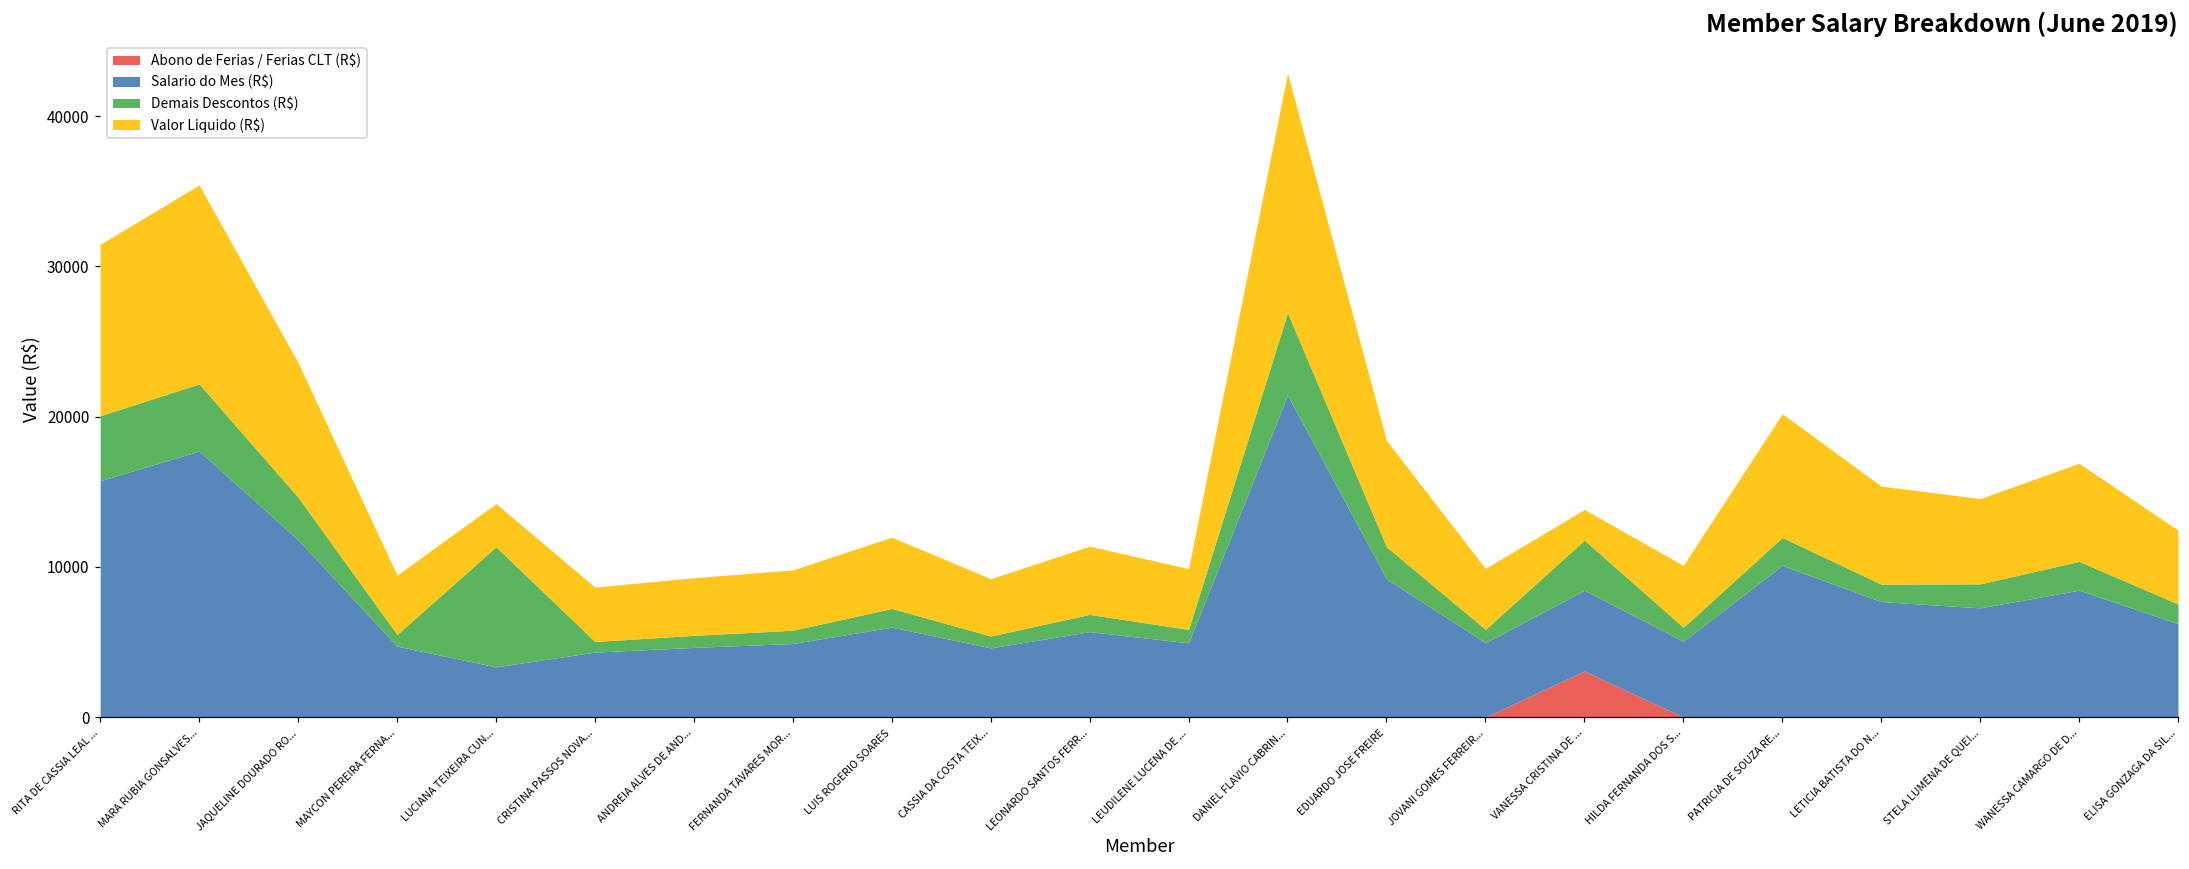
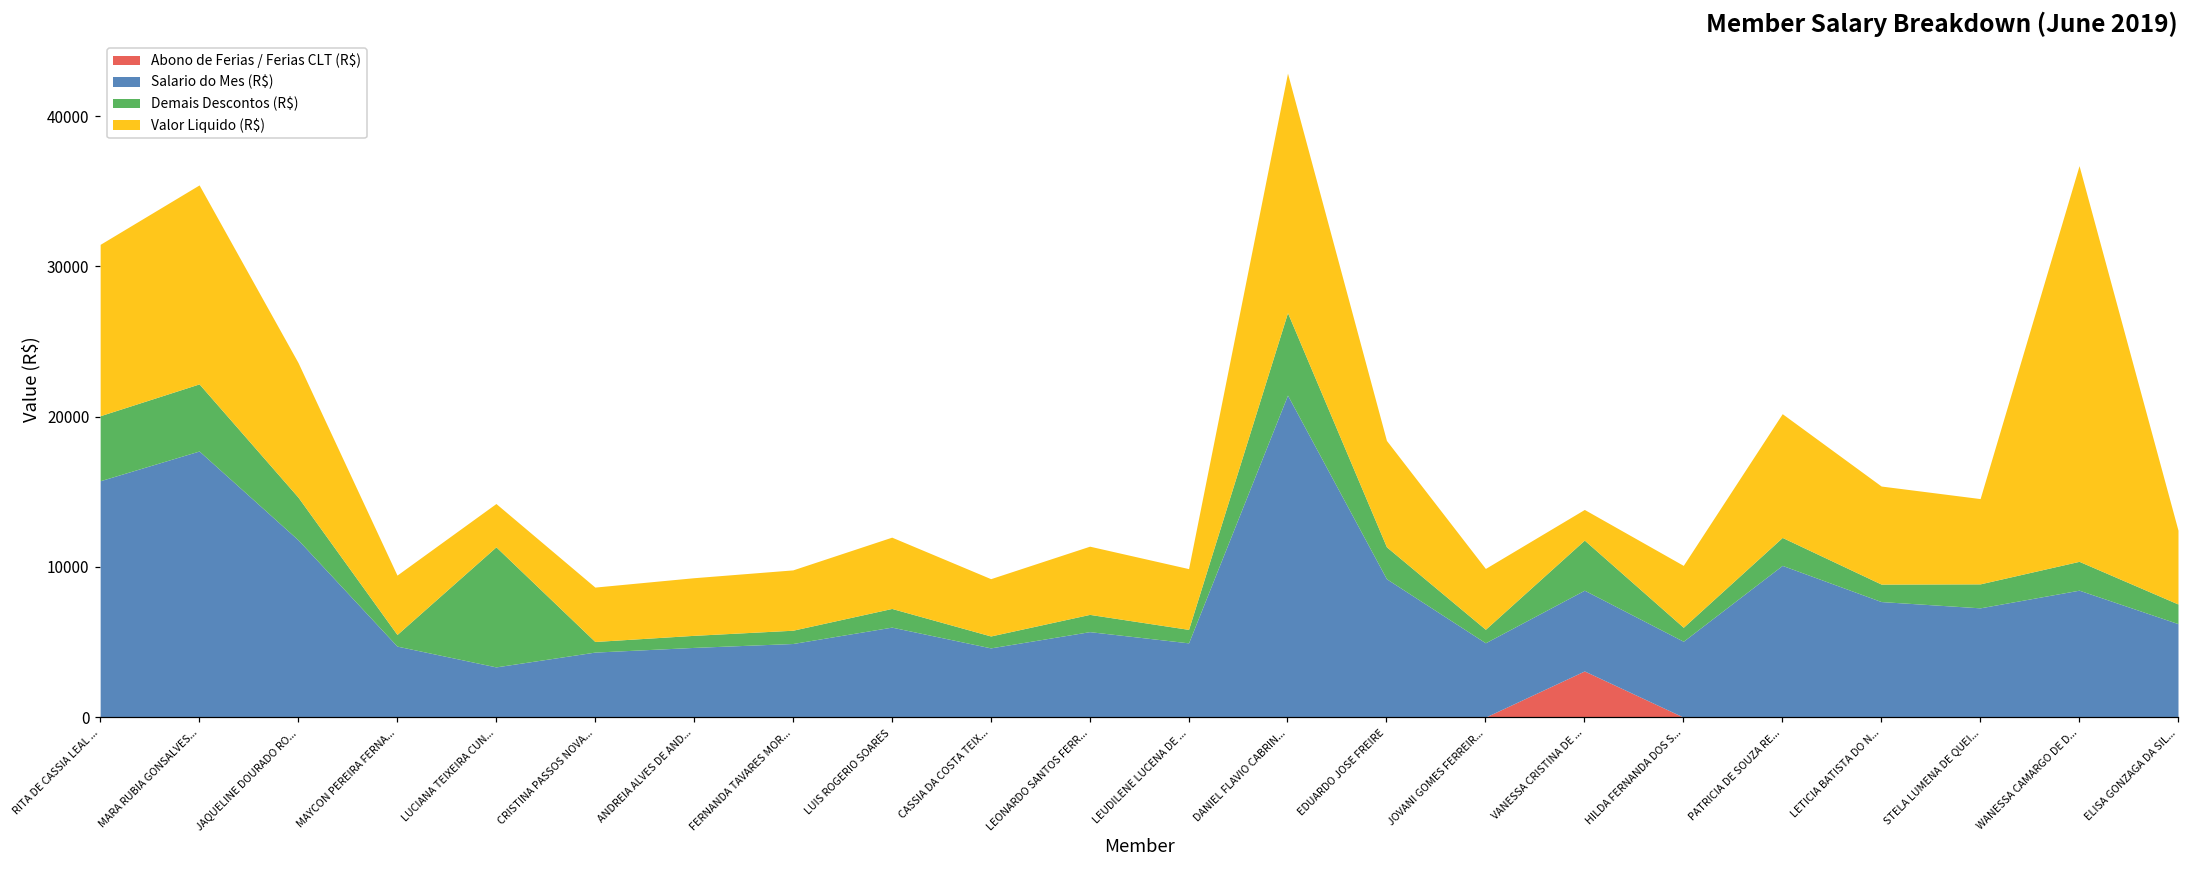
  {
    "Abono de Ferias / Ferias CLT (R$)": {
      "RITA DE CASSIA LEAL ...": 0,
      "MARA RUBIA GONSALVES...": 0,
      "JAQUELINE DOURADO RO...": 0,
      "MAYCON PEREIRA FERNA...": 0,
      "LUCIANA TEIXEIRA CUN...": 0,
      "CRISTINA PASSOS NOVA...": 0,
      "ANDREIA ALVES DE AND...": 0,
      "FERNANDA TAVARES MOR...": 0,
      "LUIS ROGERIO SOARES": 0,
      "CASSIA DA COSTA TEIX...": 0,
      "LEONARDO SANTOS FERR...": 0,
      "LEUDILENE LUCENA DE ...": 0,
      "DANIEL FLAVIO CABRIN...": 0,
      "EDUARDO JOSE FREIRE": 0,
      "JOVANI GOMES FERREIR...": 0,
      "VANESSA CRISTINA DE ...": 3100,
      "HILDA FERNANDA DOS S...": 0,
      "PATRICIA DE SOUZA RE...": 0,
      "LETICIA BATISTA DO N...": 0,
      "STELA LUMENA DE QUEI...": 0,
      "WANESSA CAMARGO DE D...": 0,
      "ELISA GONZAGA DA SIL...": 0
    },
    "Salario do Mes (R$)": {
      "RITA DE CASSIA LEAL ...": 15700,
      "MARA RUBIA GONSALVES...": 17700,
      "JAQUELINE DOURADO RO...": 11800,
      "MAYCON PEREIRA FERNA...": 4700,
      "LUCIANA TEIXEIRA CUN...": 3300,
      "CRISTINA PASSOS NOVA...": 4300,
      "ANDREIA ALVES DE AND...": 4600,
      "FERNANDA TAVARES MOR...": 4900,
      "LUIS ROGERIO SOARES": 6000,
      "CASSIA DA COSTA TEIX...": 4600,
      "LEONARDO SANTOS FERR...": 5700,
      "LEUDILENE LUCENA DE ...": 4900,
      "DANIEL FLAVIO CABRIN...": 21400,
      "EDUARDO JOSE FREIRE": 9200,
      "JOVANI GOMES FERREIR...": 4900,
      "VANESSA CRISTINA DE ...": 5400,
      "HILDA FERNANDA DOS S...": 5000,
      "PATRICIA DE SOUZA RE...": 10100,
      "LETICIA BATISTA DO N...": 7700,
      "STELA LUMENA DE QUEI...": 7300,
      "WANESSA CAMARGO DE D...": 8400,
      "ELISA GONZAGA DA SIL...": 6200
    },
    "Demais Descontos (R$)": {
      "RITA DE CASSIA LEAL ...": 4300,
      "MARA RUBIA GONSALVES...": 4500,
      "JAQUELINE DOURADO RO...": 2800,
      "MAYCON PEREIRA FERNA...": 800,
      "LUCIANA TEIXEIRA CUN...": 8000,
      "CRISTINA PASSOS NOVA...": 700,
      "ANDREIA ALVES DE AND...": 800,
      "FERNANDA TAVARES MOR...": 900,
      "LUIS ROGERIO SOARES": 1200,
      "CASSIA DA COSTA TEIX...": 800,
      "LEONARDO SANTOS FERR...": 1100,
      "LEUDILENE LUCENA DE ...": 900,
      "DANIEL FLAVIO CABRIN...": 5500,
      "EDUARDO JOSE FREIRE": 2100,
      "JOVANI GOMES FERREIR...": 900,
      "VANESSA CRISTINA DE ...": 3300,
      "HILDA FERNANDA DOS S...": 900,
      "PATRICIA DE SOUZA RE...": 1900,
      "LETICIA BATISTA DO N...": 1200,
      "STELA LUMENA DE QUEI...": 1600,
      "WANESSA CAMARGO DE D...": 1900,
      "ELISA GONZAGA DA SIL...": 1300
    },
    "Valor Liquido (R$)": {
      "RITA DE CASSIA LEAL ...": 11400,
      "MARA RUBIA GONSALVES...": 13200,
      "JAQUELINE DOURADO RO...": 9000,
      "MAYCON PEREIRA FERNA...": 4000,
      "LUCIANA TEIXEIRA CUN...": 2900,
      "CRISTINA PASSOS NOVA...": 3600,
      "ANDREIA ALVES DE AND...": 3800,
      "FERNANDA TAVARES MOR...": 4000,
      "LUIS ROGERIO SOARES": 4700,
      "CASSIA DA COSTA TEIX...": 3800,
      "LEONARDO SANTOS FERR...": 4500,
      "LEUDILENE LUCENA DE ...": 4000,
      "DANIEL FLAVIO CABRIN...": 15900,
      "EDUARDO JOSE FREIRE": 7100,
      "JOVANI GOMES FERREIR...": 4000,
      "VANESSA CRISTINA DE ...": 2000,
      "HILDA FERNANDA DOS S...": 4100,
      "PATRICIA DE SOUZA RE...": 8200,
      "LETICIA BATISTA DO N...": 6500,
      "STELA LUMENA DE QUEI...": 5700,
-     "WANESSA CAMARGO DE D...": 6500,
+     "WANESSA CAMARGO DE D...": 26300,
      "ELISA GONZAGA DA SIL...": 4900
    }
  }
